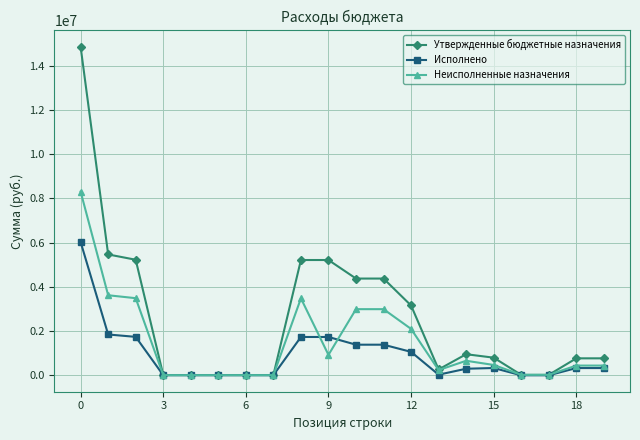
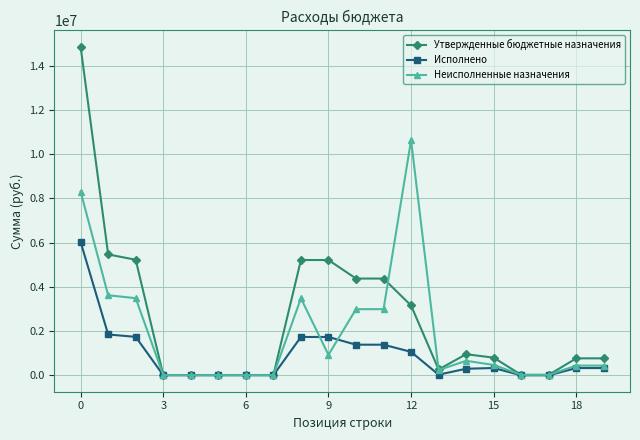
  {
    "Неисполненные назначения": {
      "0": 8300000,
      "9": 900000,
-     "12": 2100000,
+     "12": 10600000,
      "15": 500000
    }
  }
